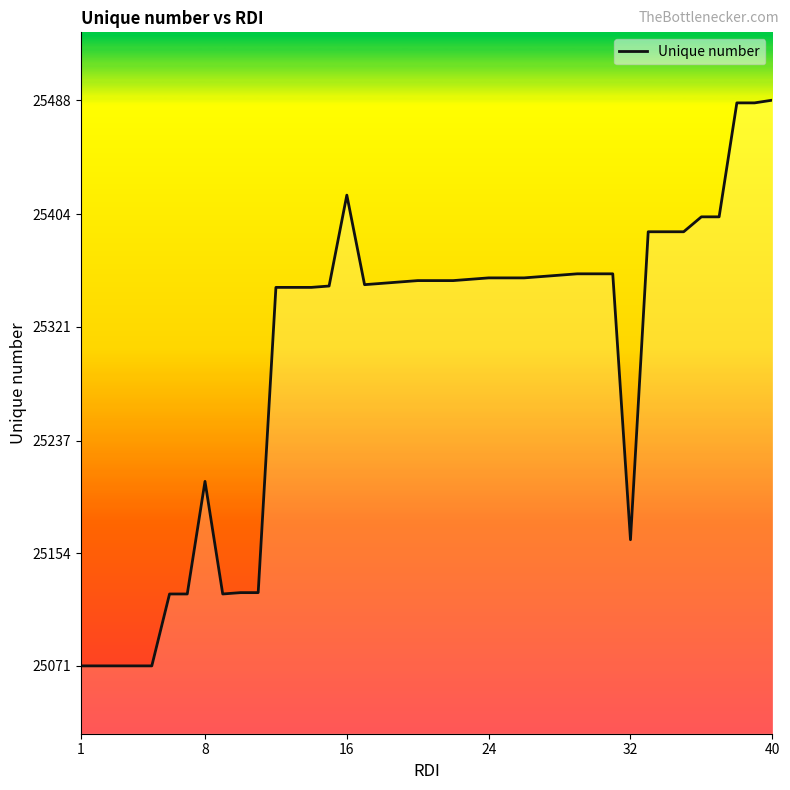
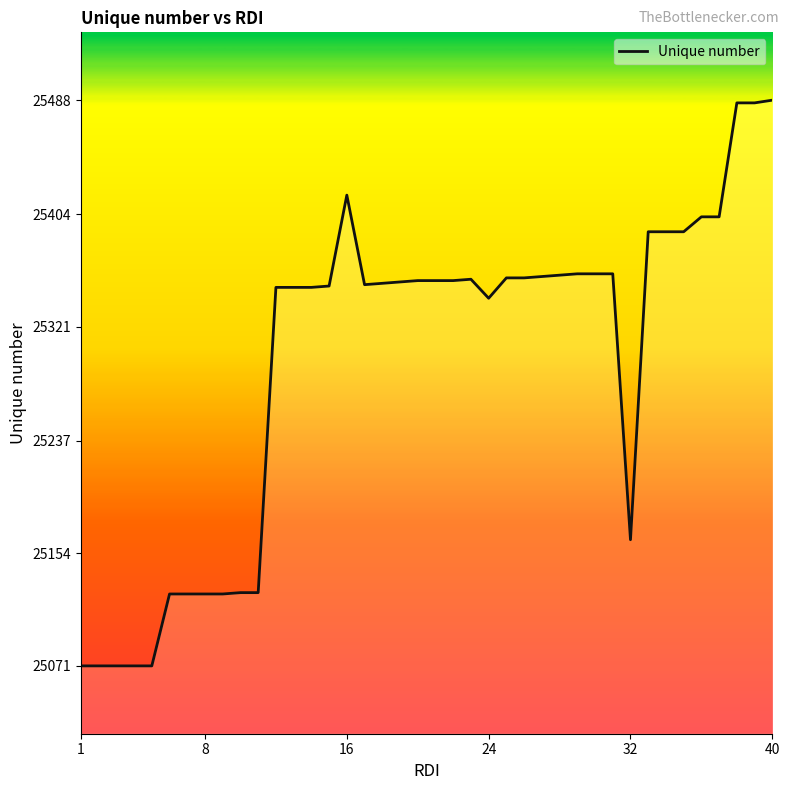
  {
    "1": 25071,
-   "8": 25207,
+   "8": 25124,
    "16": 25418,
-   "24": 25357,
+   "24": 25342,
    "32": 25164,
    "40": 25488
  }
